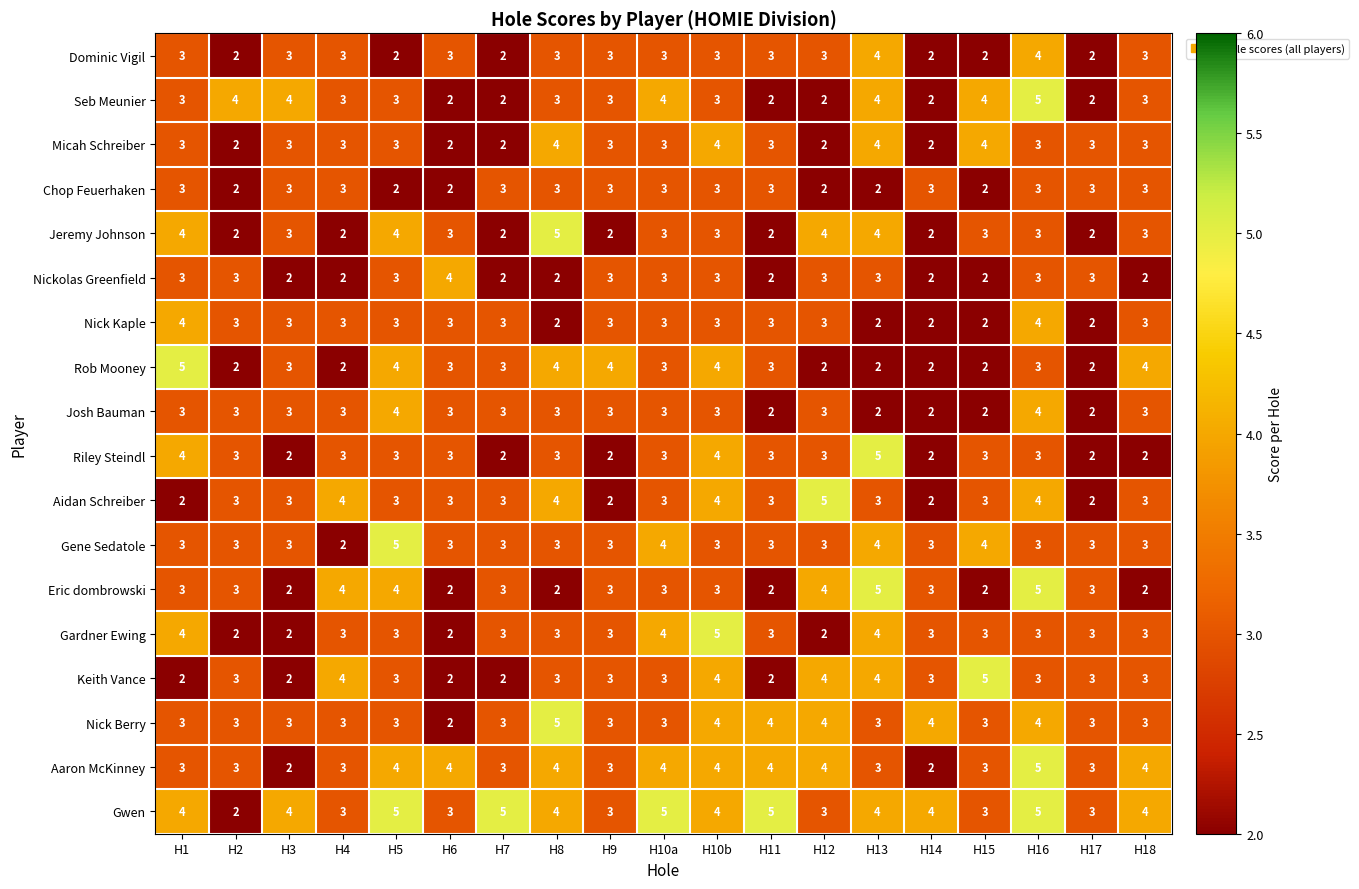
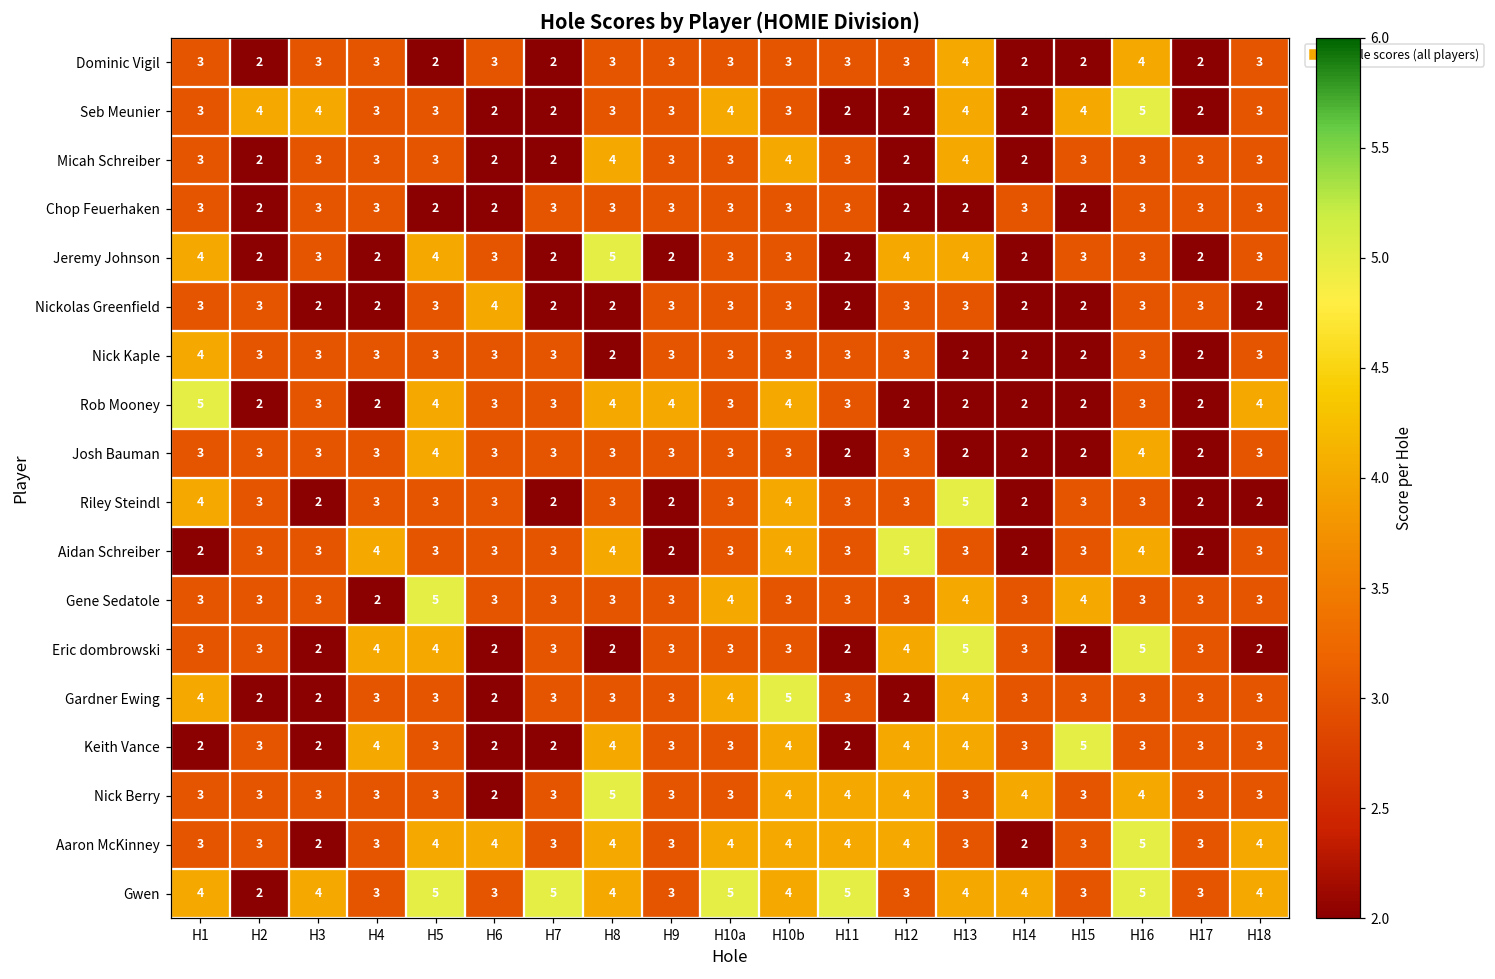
  {
    "Micah Schreiber": {
      "H1": 3,
      "H2": 2,
      "H3": 3,
      "H4": 3,
      "H5": 3,
      "H6": 2,
      "H7": 2,
      "H8": 4,
      "H9": 3,
      "H10a": 3,
      "H10b": 4,
      "H11": 3,
      "H12": 2,
      "H13": 4,
      "H14": 2,
-     "H15": 4,
+     "H15": 3,
      "H16": 3,
      "H17": 3,
      "H18": 3
    },
    "Nick Kaple": {
      "H1": 4,
      "H2": 3,
      "H3": 3,
      "H4": 3,
      "H5": 3,
      "H6": 3,
      "H7": 3,
      "H8": 2,
      "H9": 3,
      "H10a": 3,
      "H10b": 3,
      "H11": 3,
      "H12": 3,
      "H13": 2,
      "H14": 2,
      "H15": 2,
-     "H16": 4,
+     "H16": 3,
      "H17": 2,
      "H18": 3
    },
    "Keith Vance": {
      "H1": 2,
      "H2": 3,
      "H3": 2,
      "H4": 4,
      "H5": 3,
      "H6": 2,
      "H7": 2,
-     "H8": 3,
+     "H8": 4,
      "H9": 3,
      "H10a": 3,
      "H10b": 4,
      "H11": 2,
      "H12": 4,
      "H13": 4,
      "H14": 3,
      "H15": 5,
      "H16": 3,
      "H17": 3,
      "H18": 3
    }
  }
